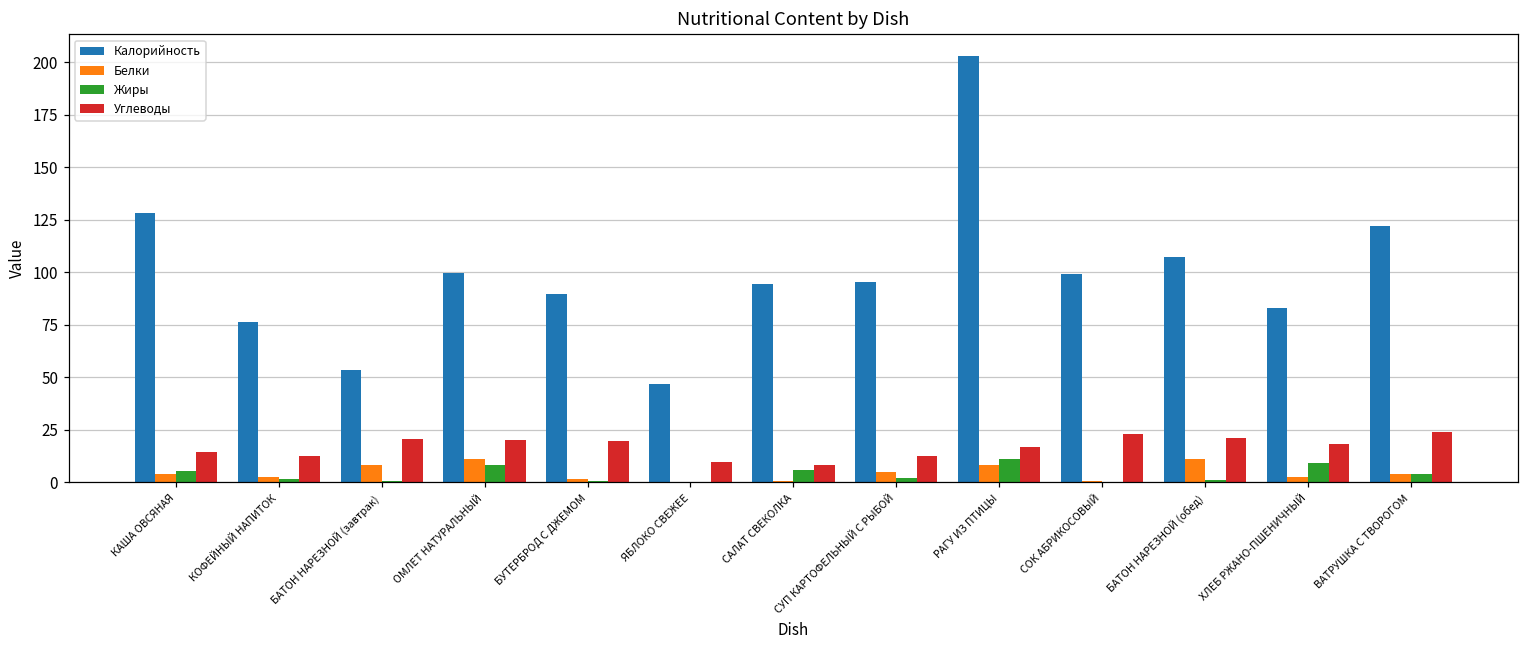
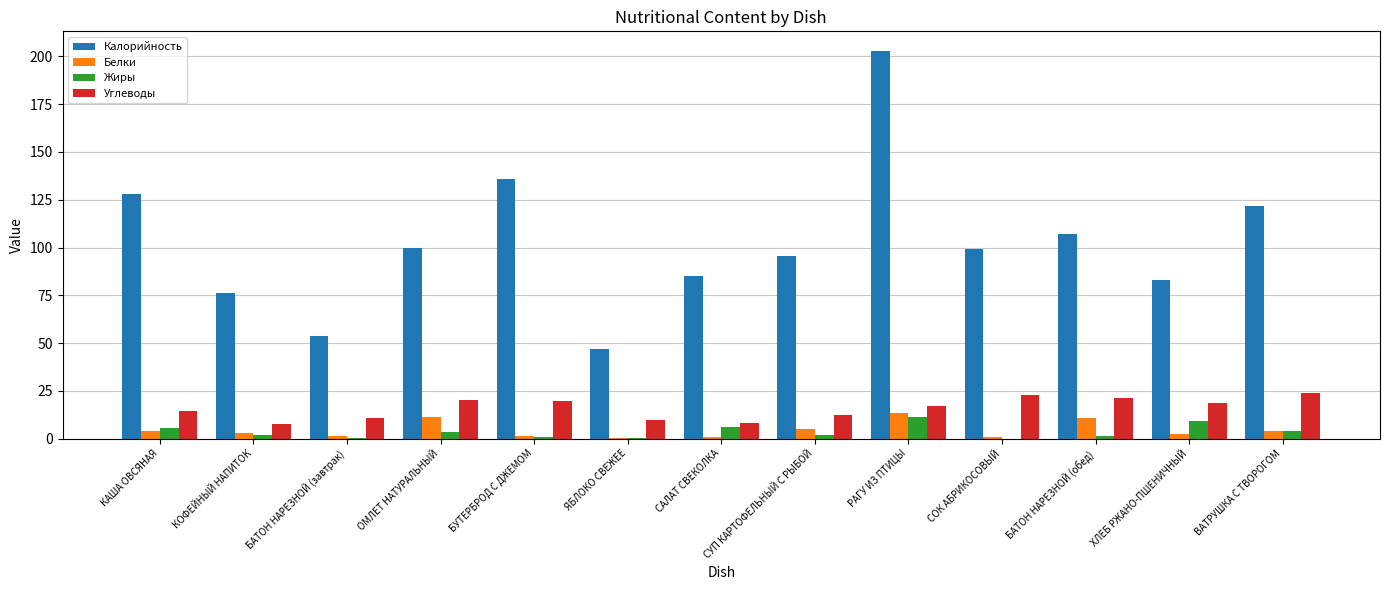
  {
    "Калорийность": {
      "КАША ОВСЯНАЯ": 128,
      "КОФЕЙНЫЙ НАПИТОК": 76,
      "БАТОН НАРЕЗНОЙ (завтрак)": 54,
      "ОМЛЕТ НАТУРАЛЬНЫЙ": 100,
-     "БУТЕРБРОД С ДЖЕМОМ": 90,
+     "БУТЕРБРОД С ДЖЕМОМ": 136,
      "ЯБЛОКО СВЕЖЕЕ": 47,
-     "САЛАТ СВЕКОЛКА": 95,
+     "САЛАТ СВЕКОЛКА": 85,
      "СУП КАРТОФЕЛЬНЫЙ С РЫБОЙ": 96,
      "РАГУ ИЗ ПТИЦЫ": 203,
      "СОК АБРИКОСОВЫЙ": 99,
      "БАТОН НАРЕЗНОЙ (обед)": 107,
      "ХЛЕБ РЖАНО-ПШЕНИЧНЫЙ": 83,
      "ВАТРУШКА С ТВОРОГОМ": 122
    },
    "Белки": {
      "КАША ОВСЯНАЯ": 4,
      "КОФЕЙНЫЙ НАПИТОК": 3,
-     "БАТОН НАРЕЗНОЙ (завтрак)": 8,
+     "БАТОН НАРЕЗНОЙ (завтрак)": 2,
      "ОМЛЕТ НАТУРАЛЬНЫЙ": 11,
      "БУТЕРБРОД С ДЖЕМОМ": 2,
      "СУП КАРТОФЕЛЬНЫЙ С РЫБОЙ": 5,
-     "РАГУ ИЗ ПТИЦЫ": 8,
+     "РАГУ ИЗ ПТИЦЫ": 13,
      "БАТОН НАРЕЗНОЙ (обед)": 11,
      "ХЛЕБ РЖАНО-ПШЕНИЧНЫЙ": 3,
      "ВАТРУШКА С ТВОРОГОМ": 4
    },
    "Жиры": {
      "КАША ОВСЯНАЯ": 5,
      "КОФЕЙНЫЙ НАПИТОК": 2,
-     "ОМЛЕТ НАТУРАЛЬНЫЙ": 8,
+     "ОМЛЕТ НАТУРАЛЬНЫЙ": 3,
      "САЛАТ СВЕКОЛКА": 6,
      "СУП КАРТОФЕЛЬНЫЙ С РЫБОЙ": 2,
      "РАГУ ИЗ ПТИЦЫ": 11,
      "СОК АБРИКОСОВЫЙ": 0,
      "ХЛЕБ РЖАНО-ПШЕНИЧНЫЙ": 9,
      "ВАТРУШКА С ТВОРОГОМ": 4
    },
    "Углеводы": {
      "КАША ОВСЯНАЯ": 14,
-     "КОФЕЙНЫЙ НАПИТОК": 12,
-     "БАТОН НАРЕЗНОЙ (завтрак)": 21,
+     "КОФЕЙНЫЙ НАПИТОК": 8,
+     "БАТОН НАРЕЗНОЙ (завтрак)": 11,
      "ОМЛЕТ НАТУРАЛЬНЫЙ": 20,
      "БУТЕРБРОД С ДЖЕМОМ": 20,
      "ЯБЛОКО СВЕЖЕЕ": 10,
      "САЛАТ СВЕКОЛКА": 8,
      "СУП КАРТОФЕЛЬНЫЙ С РЫБОЙ": 12,
      "РАГУ ИЗ ПТИЦЫ": 17,
      "СОК АБРИКОСОВЫЙ": 23,
      "БАТОН НАРЕЗНОЙ (обед)": 21,
      "ХЛЕБ РЖАНО-ПШЕНИЧНЫЙ": 19,
      "ВАТРУШКА С ТВОРОГОМ": 24
    }
  }
